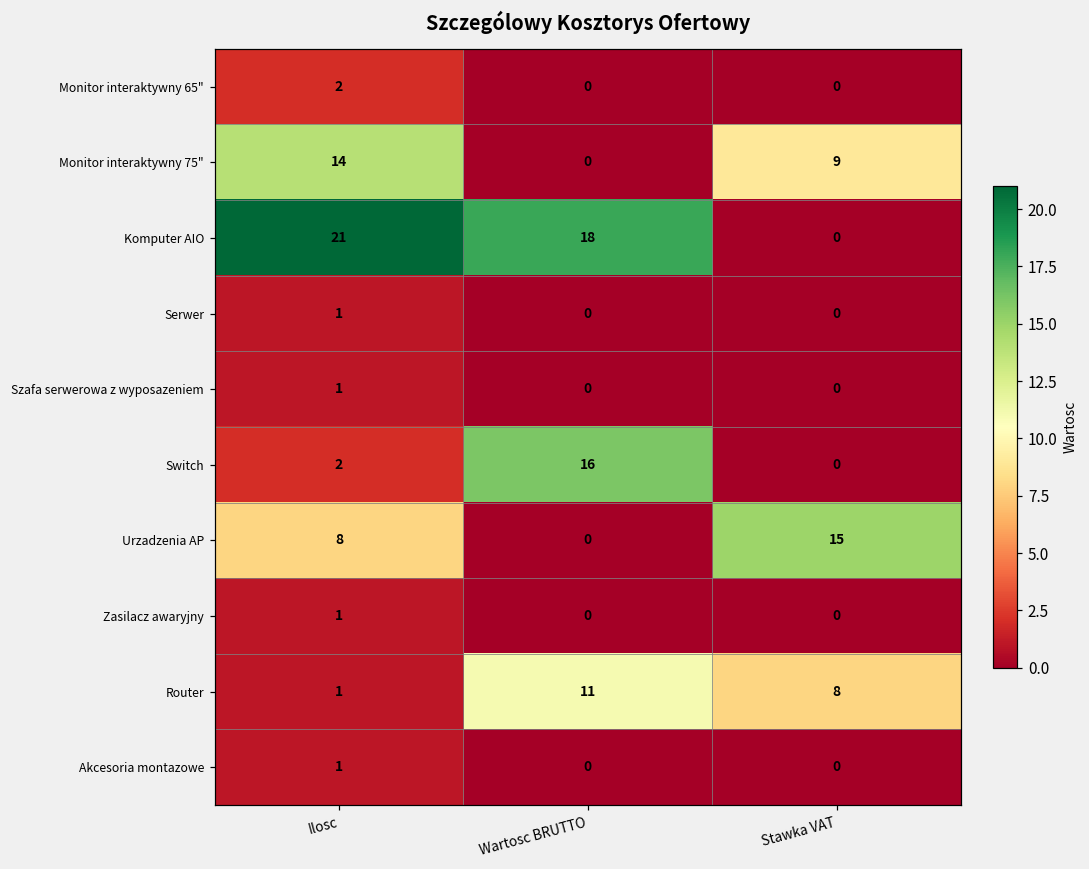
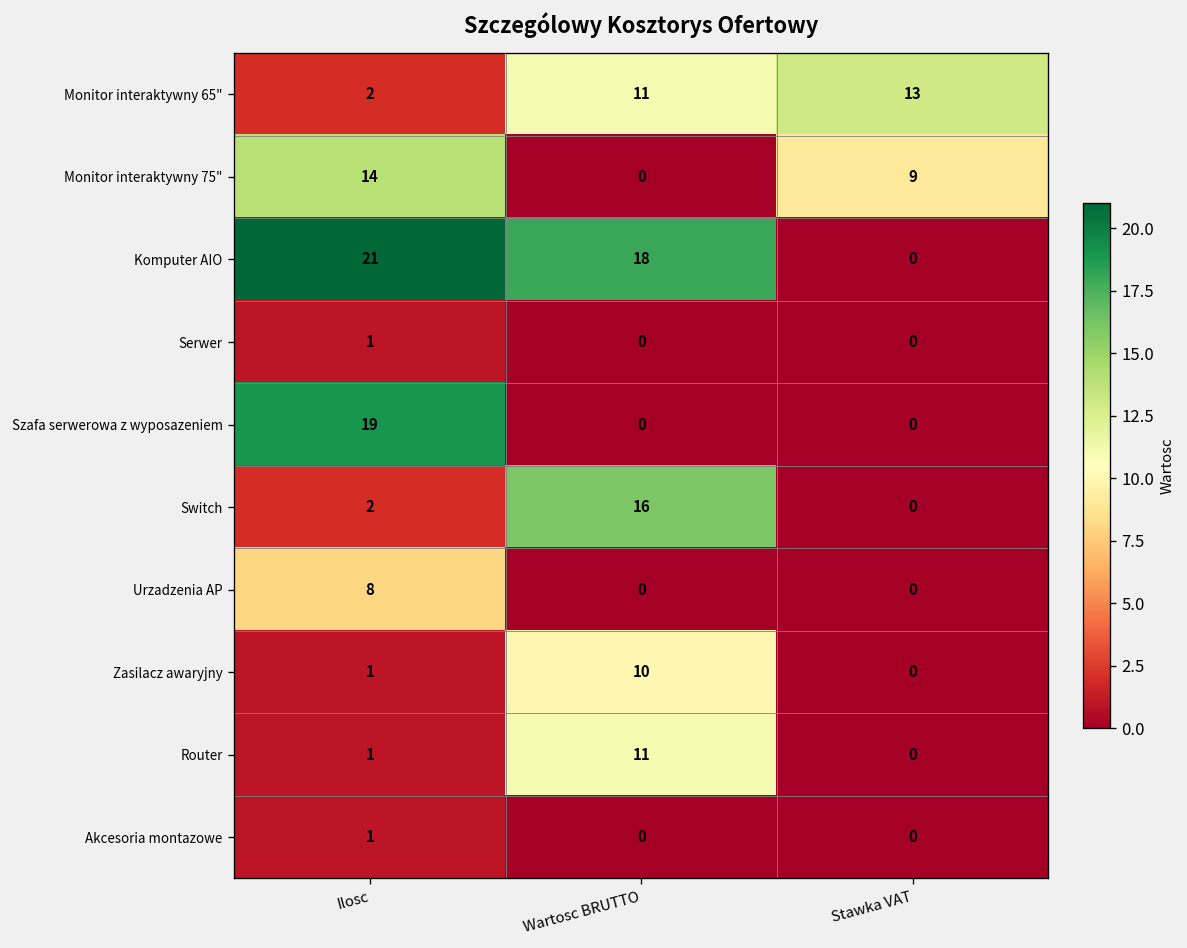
  {
    "Monitor interaktywny 65\"": {
      "Ilosc": 2,
-     "Wartosc BRUTTO": 0,
-     "Stawka VAT": 0
+     "Wartosc BRUTTO": 11,
+     "Stawka VAT": 13
    },
    "Monitor interaktywny 75\"": {
      "Ilosc": 14,
      "Wartosc BRUTTO": 0,
      "Stawka VAT": 9
    },
    "Komputer AIO": {
      "Ilosc": 21,
      "Wartosc BRUTTO": 18,
      "Stawka VAT": 0
    },
    "Serwer": {
      "Ilosc": 1,
      "Wartosc BRUTTO": 0,
      "Stawka VAT": 0
    },
    "Szafa serwerowa z wyposazeniem": {
-     "Ilosc": 1,
+     "Ilosc": 19,
      "Wartosc BRUTTO": 0,
      "Stawka VAT": 0
    },
    "Switch": {
      "Ilosc": 2,
      "Wartosc BRUTTO": 16,
      "Stawka VAT": 0
    },
    "Urzadzenia AP": {
      "Ilosc": 8,
      "Wartosc BRUTTO": 0,
-     "Stawka VAT": 15
+     "Stawka VAT": 0
    },
    "Zasilacz awaryjny": {
      "Ilosc": 1,
-     "Wartosc BRUTTO": 0,
+     "Wartosc BRUTTO": 10,
      "Stawka VAT": 0
    },
    "Router": {
      "Ilosc": 1,
      "Wartosc BRUTTO": 11,
-     "Stawka VAT": 8
+     "Stawka VAT": 0
    },
    "Akcesoria montazowe": {
      "Ilosc": 1,
      "Wartosc BRUTTO": 0,
      "Stawka VAT": 0
    }
  }
